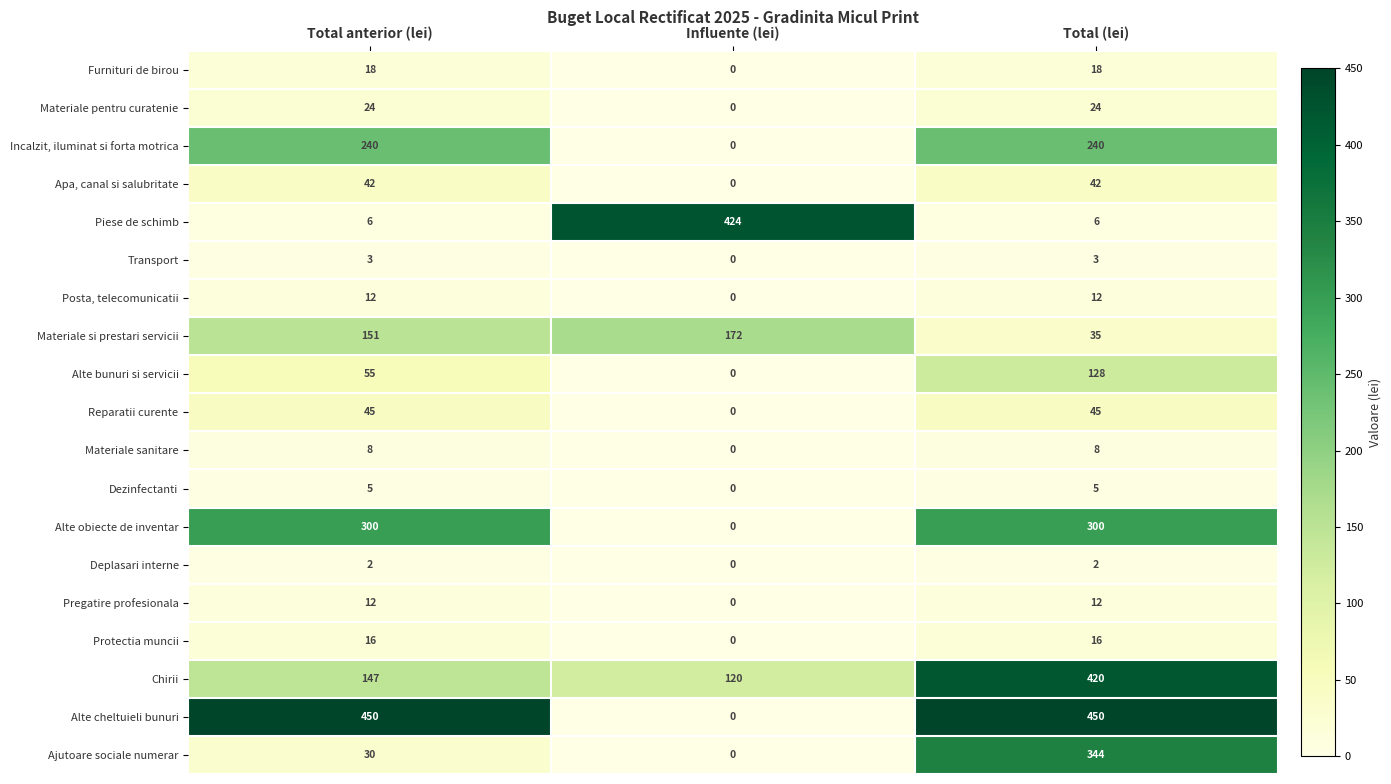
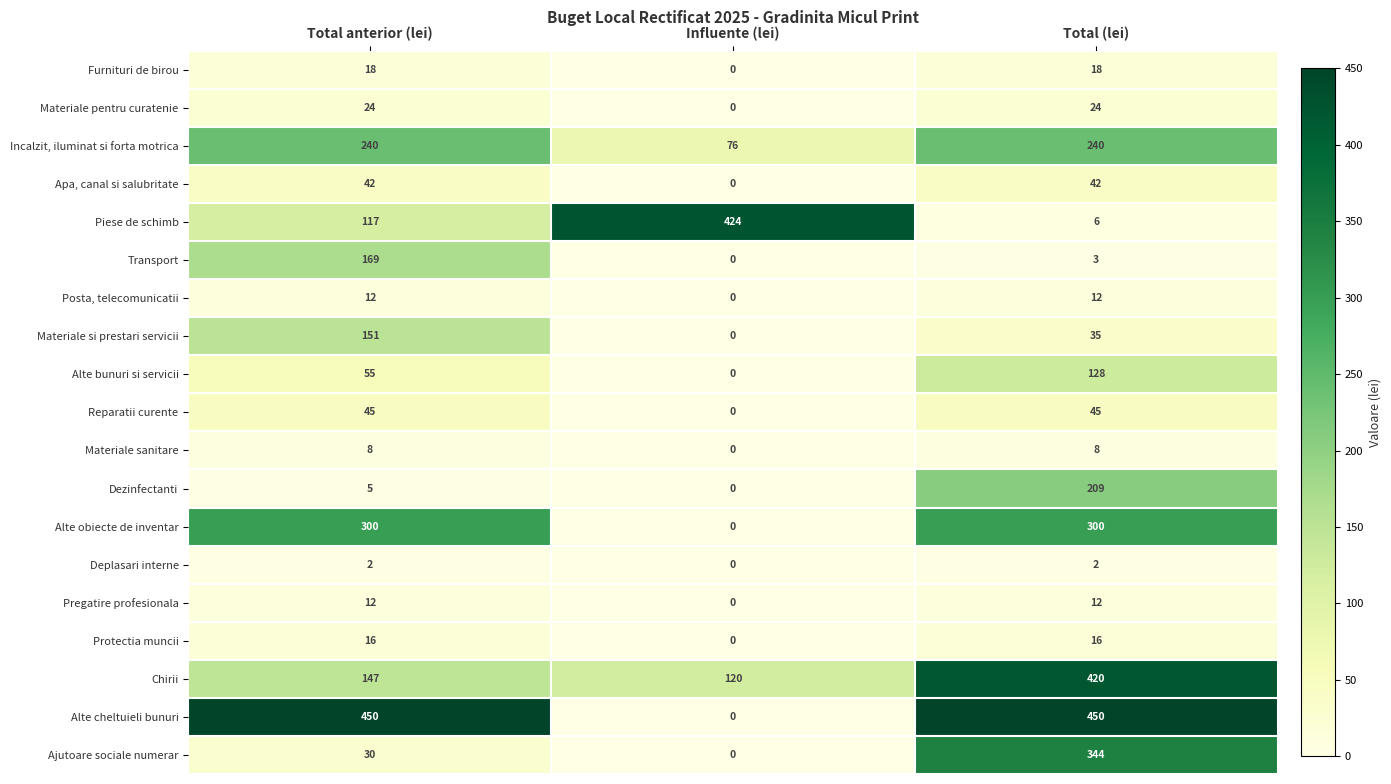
  {
    "Furnituri de birou": {
      "Total anterior (lei)": 18,
      "Influente (lei)": 0,
      "Total (lei)": 18
    },
    "Materiale pentru curatenie": {
      "Total anterior (lei)": 24,
      "Influente (lei)": 0,
      "Total (lei)": 24
    },
    "Incalzit, iluminat si forta motrica": {
      "Total anterior (lei)": 240,
-     "Influente (lei)": 0,
+     "Influente (lei)": 76,
      "Total (lei)": 240
    },
    "Apa, canal si salubritate": {
      "Total anterior (lei)": 42,
      "Influente (lei)": 0,
      "Total (lei)": 42
    },
    "Piese de schimb": {
-     "Total anterior (lei)": 6,
+     "Total anterior (lei)": 117,
      "Influente (lei)": 424,
      "Total (lei)": 6
    },
    "Transport": {
-     "Total anterior (lei)": 3,
+     "Total anterior (lei)": 169,
      "Influente (lei)": 0,
      "Total (lei)": 3
    },
    "Posta, telecomunicatii": {
      "Total anterior (lei)": 12,
      "Influente (lei)": 0,
      "Total (lei)": 12
    },
    "Materiale si prestari servicii": {
      "Total anterior (lei)": 151,
-     "Influente (lei)": 172,
+     "Influente (lei)": 0,
      "Total (lei)": 35
    },
    "Alte bunuri si servicii": {
      "Total anterior (lei)": 55,
      "Influente (lei)": 0,
      "Total (lei)": 128
    },
    "Reparatii curente": {
      "Total anterior (lei)": 45,
      "Influente (lei)": 0,
      "Total (lei)": 45
    },
    "Materiale sanitare": {
      "Total anterior (lei)": 8,
      "Influente (lei)": 0,
      "Total (lei)": 8
    },
    "Dezinfectanti": {
      "Total anterior (lei)": 5,
      "Influente (lei)": 0,
-     "Total (lei)": 5
+     "Total (lei)": 209
    },
    "Alte obiecte de inventar": {
      "Total anterior (lei)": 300,
      "Influente (lei)": 0,
      "Total (lei)": 300
    },
    "Deplasari interne": {
      "Total anterior (lei)": 2,
      "Influente (lei)": 0,
      "Total (lei)": 2
    },
    "Pregatire profesionala": {
      "Total anterior (lei)": 12,
      "Influente (lei)": 0,
      "Total (lei)": 12
    },
    "Protectia muncii": {
      "Total anterior (lei)": 16,
      "Influente (lei)": 0,
      "Total (lei)": 16
    },
    "Chirii": {
      "Total anterior (lei)": 147,
      "Influente (lei)": 120,
      "Total (lei)": 420
    },
    "Alte cheltuieli bunuri": {
      "Total anterior (lei)": 450,
      "Influente (lei)": 0,
      "Total (lei)": 450
    },
    "Ajutoare sociale numerar": {
      "Total anterior (lei)": 30,
      "Influente (lei)": 0,
      "Total (lei)": 344
    }
  }
